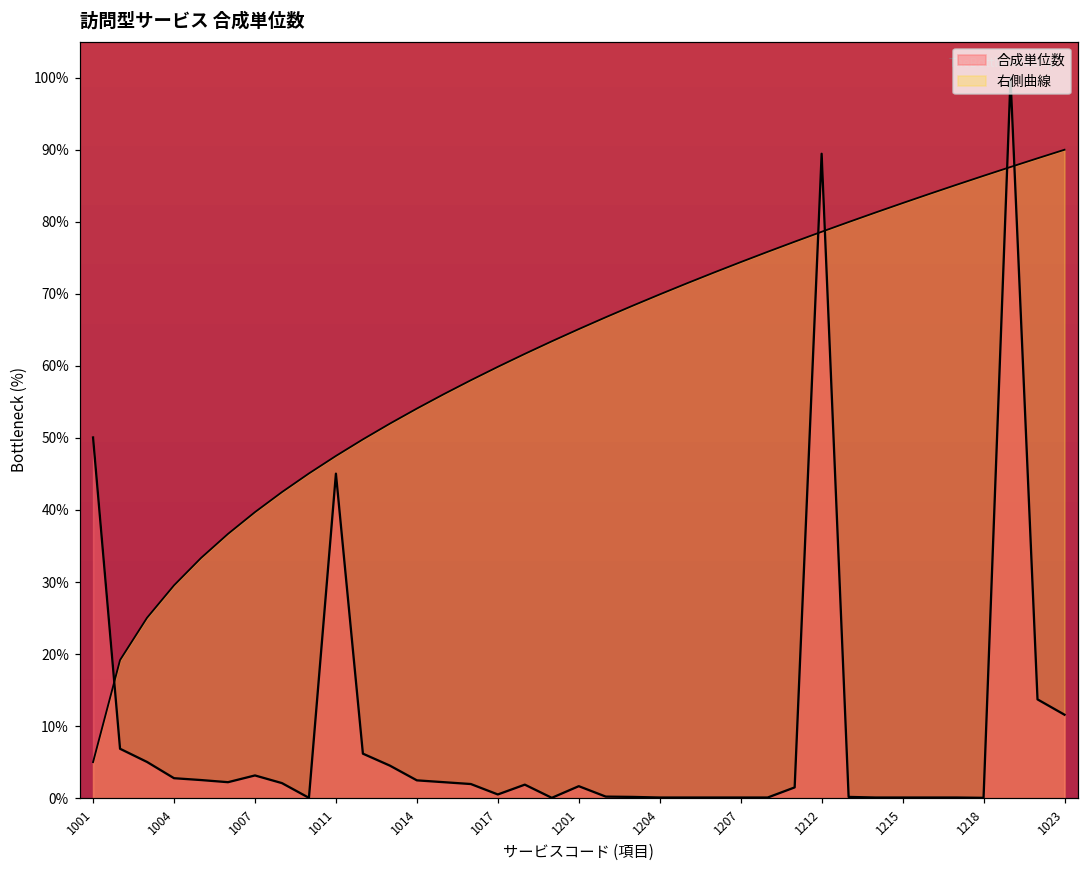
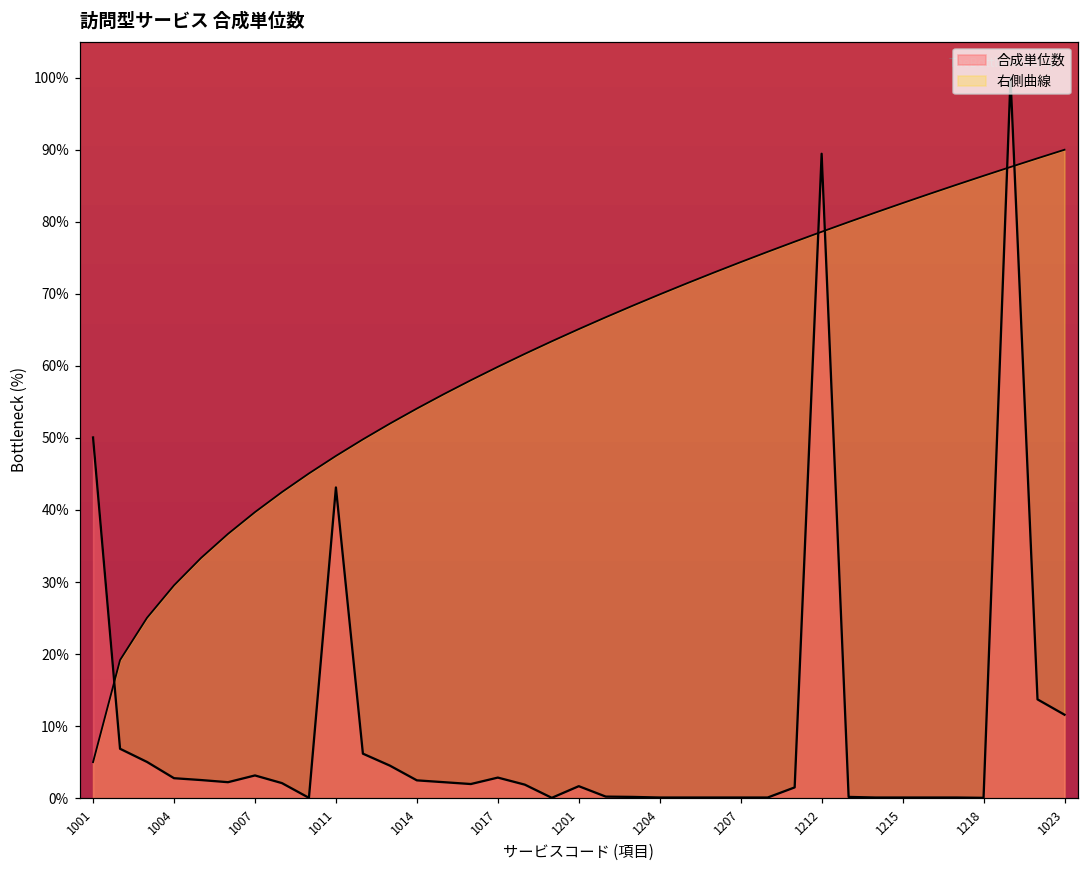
  {
    "合成単位数": {
      "1001": "50%",
      "1004": "3%",
      "1007": "3%",
-     "1011": "45%",
+     "1011": "43%",
      "1014": "2%",
-     "1017": "1%",
+     "1017": "3%",
      "1201": "2%",
      "1204": "0%",
      "1207": "0%",
      "1212": "89%",
      "1215": "0%",
      "1218": "0%",
      "1023": "12%"
    },
    "右側曲線": {
      "1001": "5%",
      "1004": "30%",
      "1007": "40%",
      "1011": "48%",
      "1014": "54%",
      "1017": "60%",
      "1201": "65%",
      "1204": "70%",
      "1207": "74%",
      "1212": "79%",
      "1215": "83%",
      "1218": "86%",
      "1023": "90%"
    }
  }
